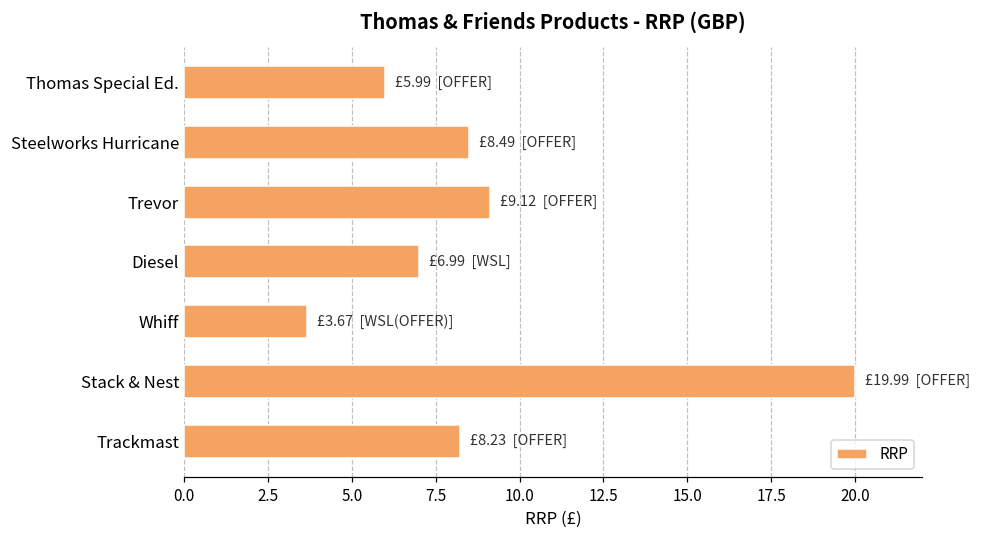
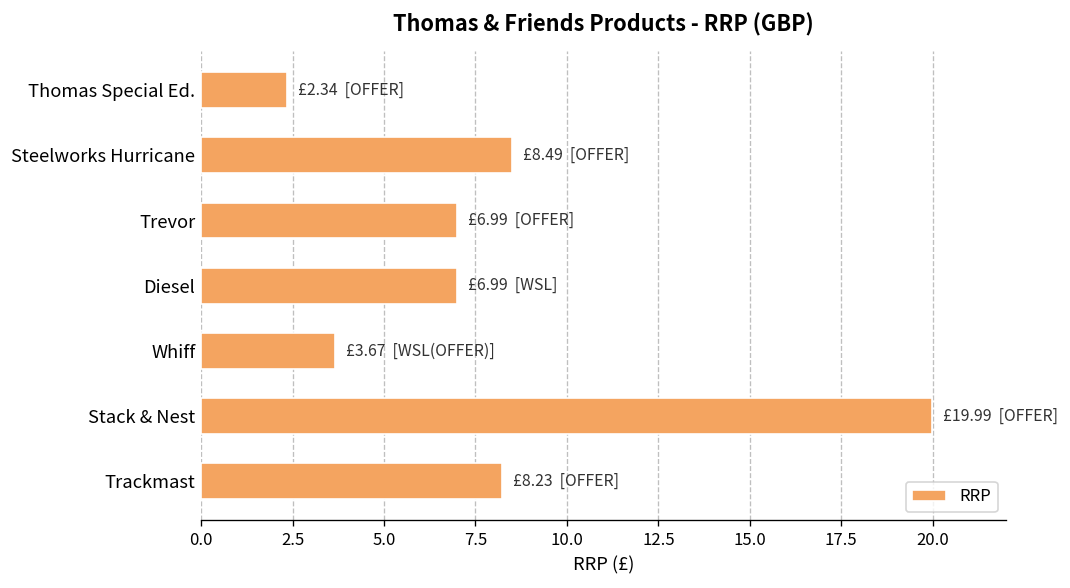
  {
-   "Thomas Special Ed.": "£5.99",
+   "Thomas Special Ed.": "£2.34",
    "Steelworks Hurricane": "£8.49",
-   "Trevor": "£9.12",
+   "Trevor": "£6.99",
    "Diesel": "£6.99",
    "Whiff": "£3.67",
    "Stack & Nest": "£19.99",
    "Trackmast": "£8.23"
  }
